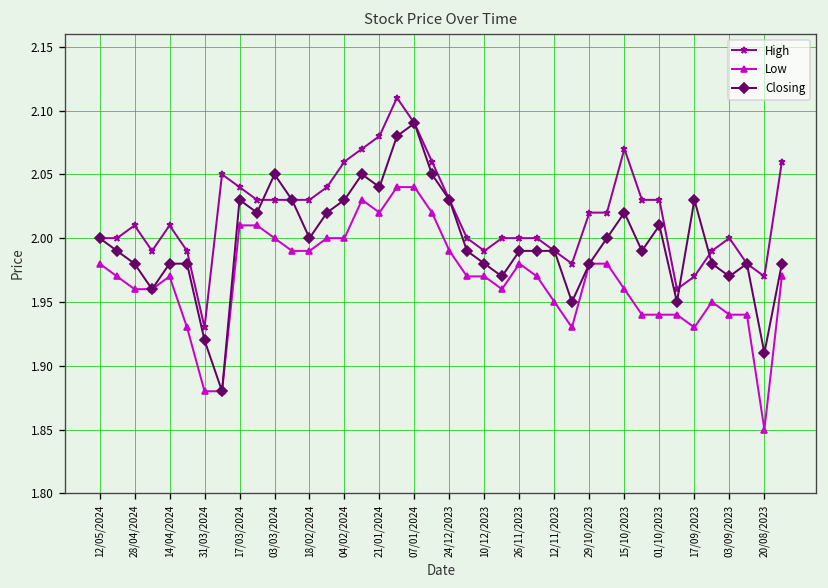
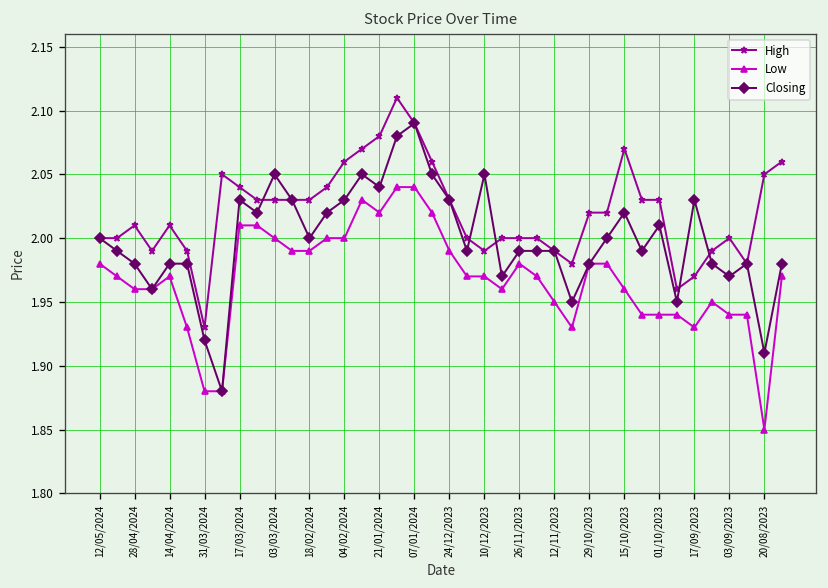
  {
    "High": {
      "28/04/2024": 2.01,
      "14/04/2024": 2.01,
      "31/03/2024": 1.93,
      "17/03/2024": 2.04,
      "03/03/2024": 2.03,
      "18/02/2024": 2.03,
      "04/02/2024": 2.06,
      "21/01/2024": 2.08,
      "10/12/2023": 1.99,
      "26/11/2023": 2.00,
      "29/10/2023": 2.02,
      "15/10/2023": 2.07,
      "01/10/2023": 2.03,
      "17/09/2023": 1.97,
      "03/09/2023": 2.00,
-     "20/08/2023": 1.97
+     "20/08/2023": 2.05
    },
    "Low": {
      "12/05/2024": 1.98,
      "28/04/2024": 1.96,
      "14/04/2024": 1.97,
      "31/03/2024": 1.88,
      "17/03/2024": 2.01,
      "03/03/2024": 2.00,
      "18/02/2024": 1.99,
      "04/02/2024": 2.00,
      "21/01/2024": 2.02,
      "07/01/2024": 2.04,
      "24/12/2023": 1.99,
      "10/12/2023": 1.97,
      "26/11/2023": 1.98,
      "12/11/2023": 1.95,
      "15/10/2023": 1.96,
      "01/10/2023": 1.94,
      "17/09/2023": 1.93,
      "03/09/2023": 1.94,
      "20/08/2023": 1.85
    },
    "Closing": {
      "28/04/2024": 1.98,
      "14/04/2024": 1.98,
      "31/03/2024": 1.92,
      "17/03/2024": 2.03,
      "03/03/2024": 2.05,
      "18/02/2024": 2.00,
      "04/02/2024": 2.03,
      "21/01/2024": 2.04,
-     "10/12/2023": 1.98,
+     "10/12/2023": 2.05,
      "26/11/2023": 1.99,
      "15/10/2023": 2.02,
      "01/10/2023": 2.01,
      "17/09/2023": 2.03,
      "03/09/2023": 1.97,
      "20/08/2023": 1.91
    }
  }
